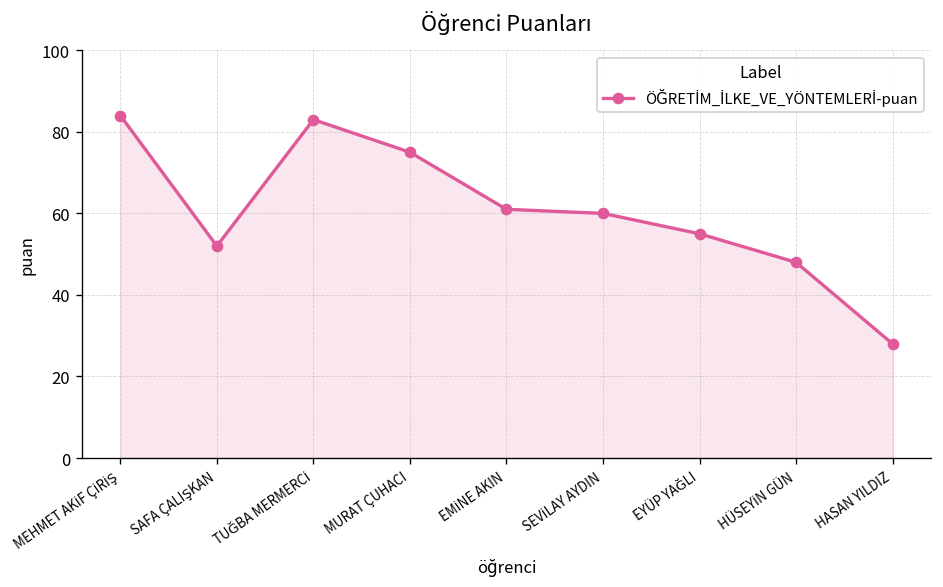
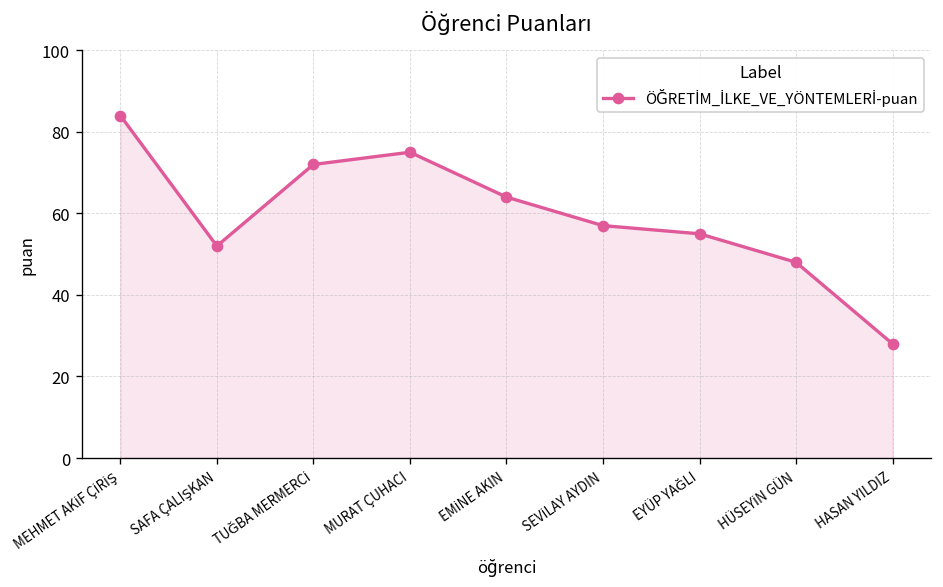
  {
    "MEHMET AKİF ÇİRİŞ": 84,
    "SAFA ÇALIŞKAN": 52,
-   "TUĞBA MERMERCİ": 83,
+   "TUĞBA MERMERCİ": 72,
    "MURAT ÇUHACI": 75,
-   "EMİNE AKIN": 61,
-   "SEVİLAY AYDIN": 60,
+   "EMİNE AKIN": 64,
+   "SEVİLAY AYDIN": 57,
    "EYÜP YAĞLI": 55,
    "HÜSEYİN GÜN": 48,
    "HASAN YILDIZ": 28
  }
